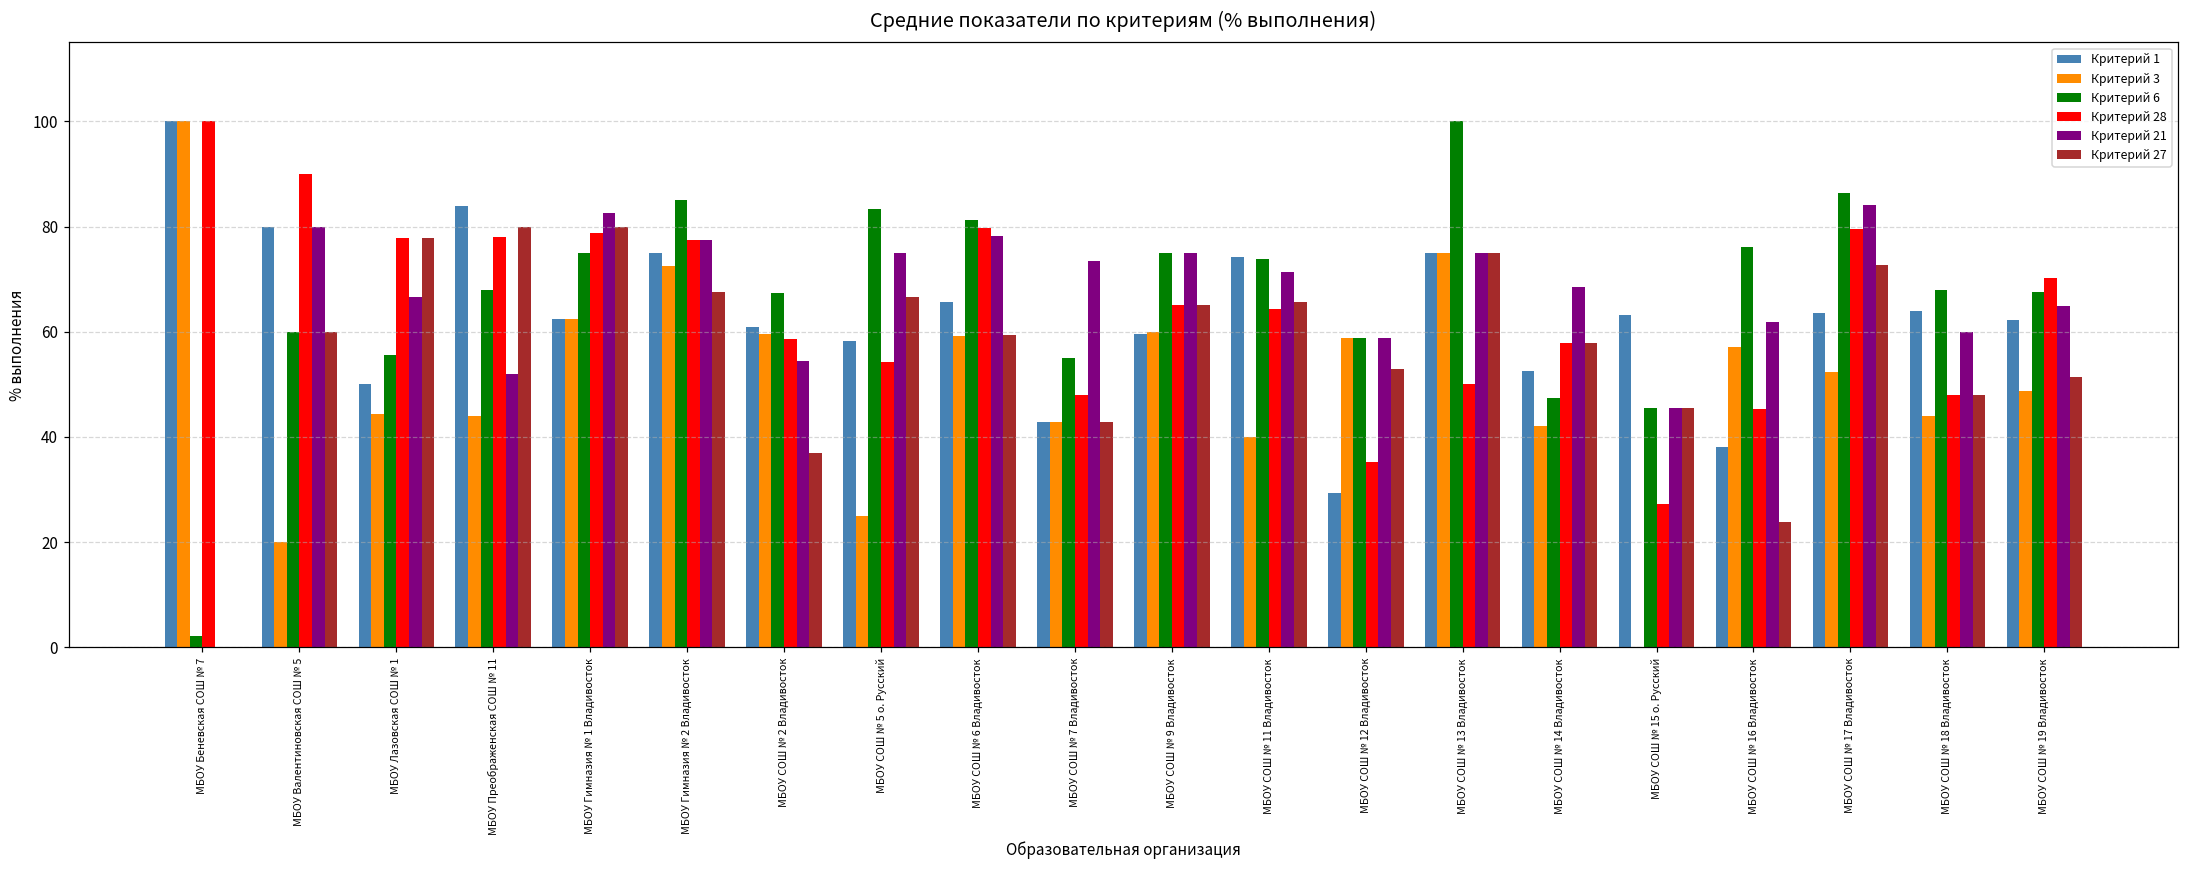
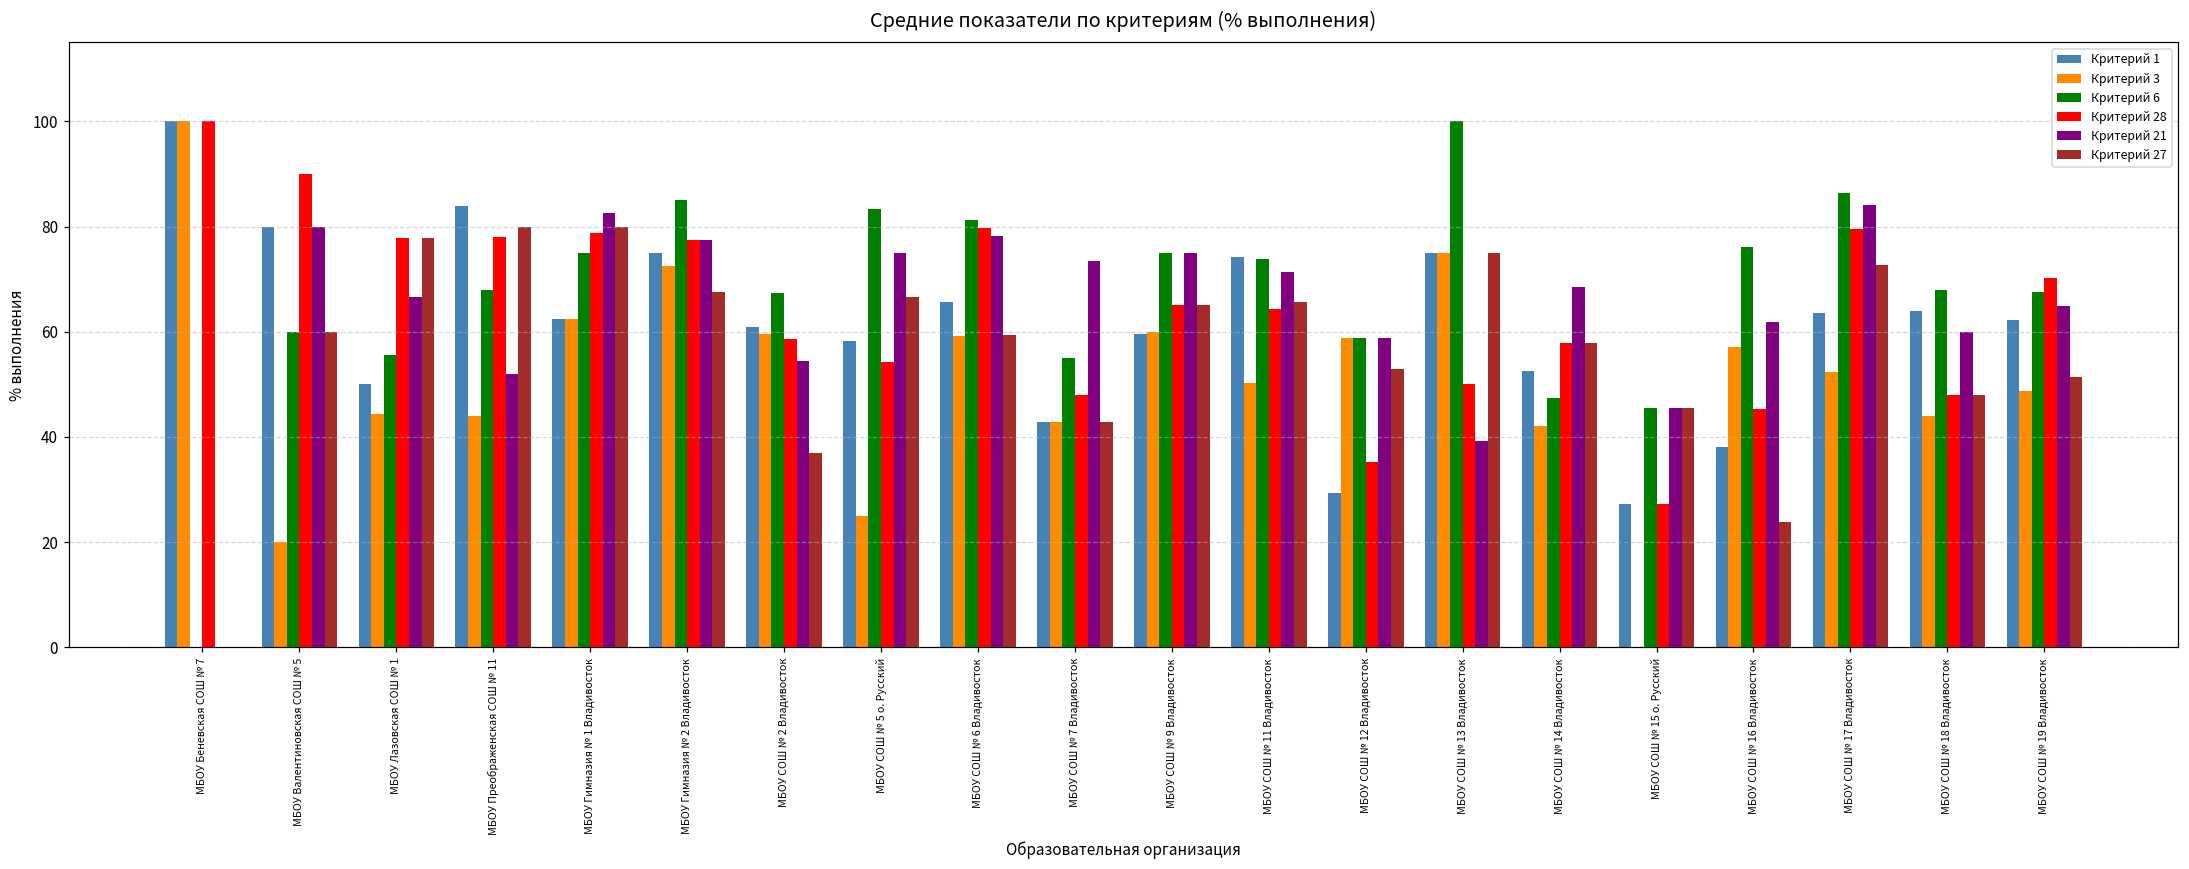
  {
    "Критерий 1": {
      "МБОУ Беневская СОШ № 7": 100,
      "МБОУ Валентиновская СОШ № 5": 80,
      "МБОУ Лазовская СОШ № 1": 50,
      "МБОУ Преображенская СОШ № 11": 84,
      "МБОУ Гимназия № 1 Владивосток": 63,
      "МБОУ Гимназия № 2 Владивосток": 75,
      "МБОУ СОШ № 2 Владивосток": 61,
      "МБОУ СОШ № 5 о. Русский": 58,
      "МБОУ СОШ № 6 Владивосток": 66,
      "МБОУ СОШ № 7 Владивосток": 43,
      "МБОУ СОШ № 9 Владивосток": 60,
      "МБОУ СОШ № 11 Владивосток": 74,
      "МБОУ СОШ № 12 Владивосток": 29,
      "МБОУ СОШ № 13 Владивосток": 75,
      "МБОУ СОШ № 14 Владивосток": 53,
-     "МБОУ СОШ № 15 о. Русский": 63,
+     "МБОУ СОШ № 15 о. Русский": 27,
      "МБОУ СОШ № 16 Владивосток": 38,
      "МБОУ СОШ № 17 Владивосток": 64,
      "МБОУ СОШ № 18 Владивосток": 64,
      "МБОУ СОШ № 19 Владивосток": 62
    },
    "Критерий 3": {
      "МБОУ Беневская СОШ № 7": 100,
      "МБОУ Валентиновская СОШ № 5": 20,
      "МБОУ Лазовская СОШ № 1": 44,
      "МБОУ Преображенская СОШ № 11": 44,
      "МБОУ Гимназия № 1 Владивосток": 63,
      "МБОУ Гимназия № 2 Владивосток": 73,
      "МБОУ СОШ № 2 Владивосток": 60,
      "МБОУ СОШ № 5 о. Русский": 25,
      "МБОУ СОШ № 6 Владивосток": 59,
      "МБОУ СОШ № 7 Владивосток": 43,
      "МБОУ СОШ № 9 Владивосток": 60,
-     "МБОУ СОШ № 11 Владивосток": 40,
+     "МБОУ СОШ № 11 Владивосток": 50,
      "МБОУ СОШ № 12 Владивосток": 59,
      "МБОУ СОШ № 13 Владивосток": 75,
      "МБОУ СОШ № 14 Владивосток": 42,
      "МБОУ СОШ № 15 о. Русский": 0,
      "МБОУ СОШ № 16 Владивосток": 57,
      "МБОУ СОШ № 17 Владивосток": 52,
      "МБОУ СОШ № 18 Владивосток": 44,
      "МБОУ СОШ № 19 Владивосток": 49
    },
    "Критерий 6": {
-     "МБОУ Беневская СОШ № 7": 2,
+     "МБОУ Беневская СОШ № 7": 0,
      "МБОУ Валентиновская СОШ № 5": 60,
      "МБОУ Лазовская СОШ № 1": 56,
      "МБОУ Преображенская СОШ № 11": 68,
      "МБОУ Гимназия № 1 Владивосток": 75,
      "МБОУ Гимназия № 2 Владивосток": 85,
      "МБОУ СОШ № 2 Владивосток": 67,
      "МБОУ СОШ № 5 о. Русский": 83,
      "МБОУ СОШ № 6 Владивосток": 81,
      "МБОУ СОШ № 7 Владивосток": 55,
      "МБОУ СОШ № 9 Владивосток": 75,
      "МБОУ СОШ № 11 Владивосток": 74,
      "МБОУ СОШ № 12 Владивосток": 59,
      "МБОУ СОШ № 13 Владивосток": 100,
      "МБОУ СОШ № 14 Владивосток": 47,
      "МБОУ СОШ № 15 о. Русский": 45,
      "МБОУ СОШ № 16 Владивосток": 76,
      "МБОУ СОШ № 17 Владивосток": 86,
      "МБОУ СОШ № 18 Владивосток": 68,
      "МБОУ СОШ № 19 Владивосток": 68
    },
    "Критерий 28": {
      "МБОУ Беневская СОШ № 7": 100,
      "МБОУ Валентиновская СОШ № 5": 90,
      "МБОУ Лазовская СОШ № 1": 78,
      "МБОУ Преображенская СОШ № 11": 78,
      "МБОУ Гимназия № 1 Владивосток": 79,
      "МБОУ Гимназия № 2 Владивосток": 78,
      "МБОУ СОШ № 2 Владивосток": 59,
      "МБОУ СОШ № 5 о. Русский": 54,
      "МБОУ СОШ № 6 Владивосток": 80,
      "МБОУ СОШ № 7 Владивосток": 48,
      "МБОУ СОШ № 9 Владивосток": 65,
      "МБОУ СОШ № 11 Владивосток": 64,
      "МБОУ СОШ № 12 Владивосток": 35,
      "МБОУ СОШ № 13 Владивосток": 50,
      "МБОУ СОШ № 14 Владивосток": 58,
      "МБОУ СОШ № 15 о. Русский": 27,
      "МБОУ СОШ № 16 Владивосток": 45,
      "МБОУ СОШ № 17 Владивосток": 80,
      "МБОУ СОШ № 18 Владивосток": 48,
      "МБОУ СОШ № 19 Владивосток": 70
    },
    "Критерий 21": {
      "МБОУ Беневская СОШ № 7": 0,
      "МБОУ Валентиновская СОШ № 5": 80,
      "МБОУ Лазовская СОШ № 1": 67,
      "МБОУ Преображенская СОШ № 11": 52,
      "МБОУ Гимназия № 1 Владивосток": 83,
      "МБОУ Гимназия № 2 Владивосток": 78,
      "МБОУ СОШ № 2 Владивосток": 54,
      "МБОУ СОШ № 5 о. Русский": 75,
      "МБОУ СОШ № 6 Владивосток": 78,
      "МБОУ СОШ № 7 Владивосток": 73,
      "МБОУ СОШ № 9 Владивосток": 75,
      "МБОУ СОШ № 11 Владивосток": 71,
      "МБОУ СОШ № 12 Владивосток": 59,
-     "МБОУ СОШ № 13 Владивосток": 75,
+     "МБОУ СОШ № 13 Владивосток": 39,
      "МБОУ СОШ № 14 Владивосток": 68,
      "МБОУ СОШ № 15 о. Русский": 45,
      "МБОУ СОШ № 16 Владивосток": 62,
      "МБОУ СОШ № 17 Владивосток": 84,
      "МБОУ СОШ № 18 Владивосток": 60,
      "МБОУ СОШ № 19 Владивосток": 65
    },
    "Критерий 27": {
      "МБОУ Беневская СОШ № 7": 0,
      "МБОУ Валентиновская СОШ № 5": 60,
      "МБОУ Лазовская СОШ № 1": 78,
      "МБОУ Преображенская СОШ № 11": 80,
      "МБОУ Гимназия № 1 Владивосток": 80,
      "МБОУ Гимназия № 2 Владивосток": 68,
      "МБОУ СОШ № 2 Владивосток": 37,
      "МБОУ СОШ № 5 о. Русский": 67,
      "МБОУ СОШ № 6 Владивосток": 59,
      "МБОУ СОШ № 7 Владивосток": 43,
      "МБОУ СОШ № 9 Владивосток": 65,
      "МБОУ СОШ № 11 Владивосток": 66,
      "МБОУ СОШ № 12 Владивосток": 53,
      "МБОУ СОШ № 13 Владивосток": 75,
      "МБОУ СОШ № 14 Владивосток": 58,
      "МБОУ СОШ № 15 о. Русский": 45,
      "МБОУ СОШ № 16 Владивосток": 24,
      "МБОУ СОШ № 17 Владивосток": 73,
      "МБОУ СОШ № 18 Владивосток": 48,
      "МБОУ СОШ № 19 Владивосток": 51
    }
  }
